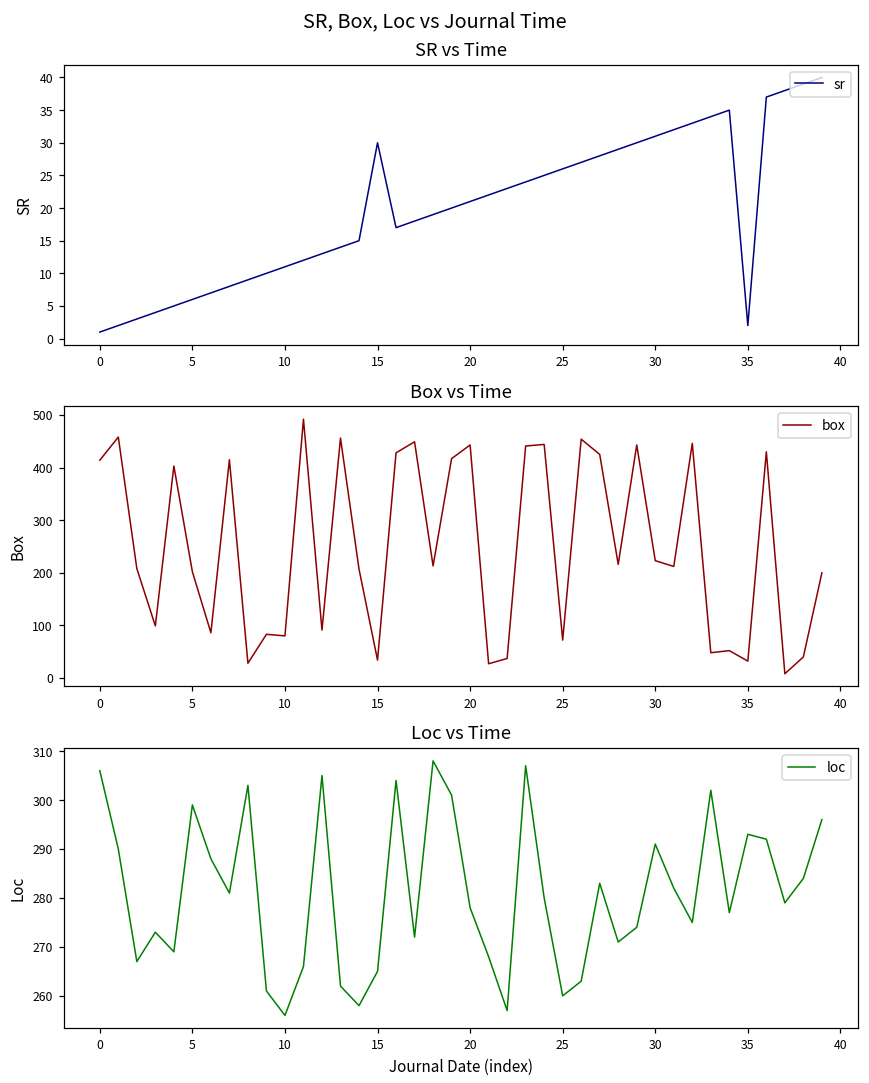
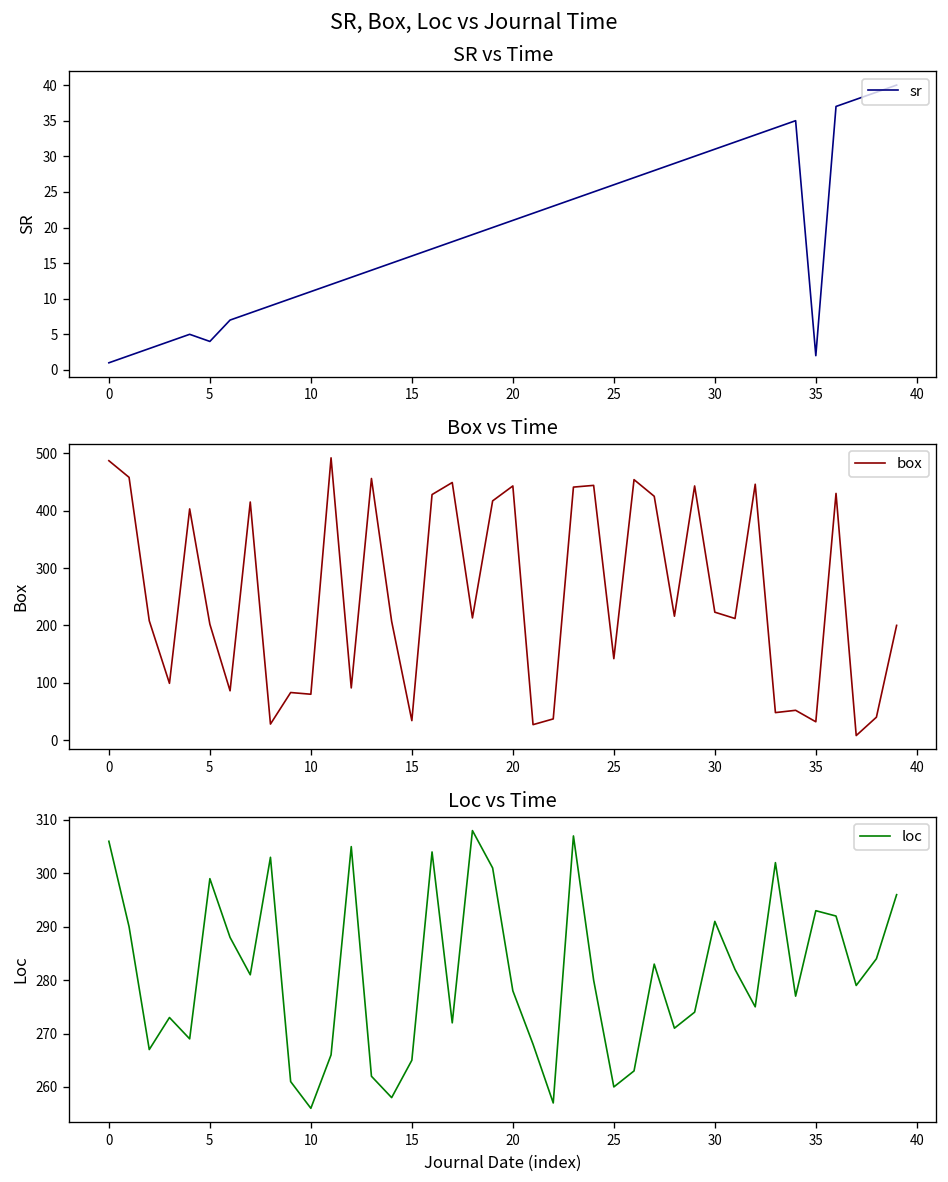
  {
    "SR vs Time": {
      "0": 1,
-     "5": 6,
+     "5": 4,
      "10": 11,
-     "15": 30,
+     "15": 16,
      "20": 21,
      "25": 26,
      "30": 31,
      "35": 2
    },
    "Box vs Time": {
-     "0": 410,
+     "0": 490,
      "5": 200,
      "10": 80,
      "15": 30,
      "20": 440,
-     "25": 70,
+     "25": 140,
      "30": 220,
      "35": 30
    },
    "Loc vs Time": {
      "0": 306,
      "5": 299,
      "10": 256,
      "15": 265,
      "20": 278,
      "25": 260,
      "30": 291,
      "35": 293
    }
  }
